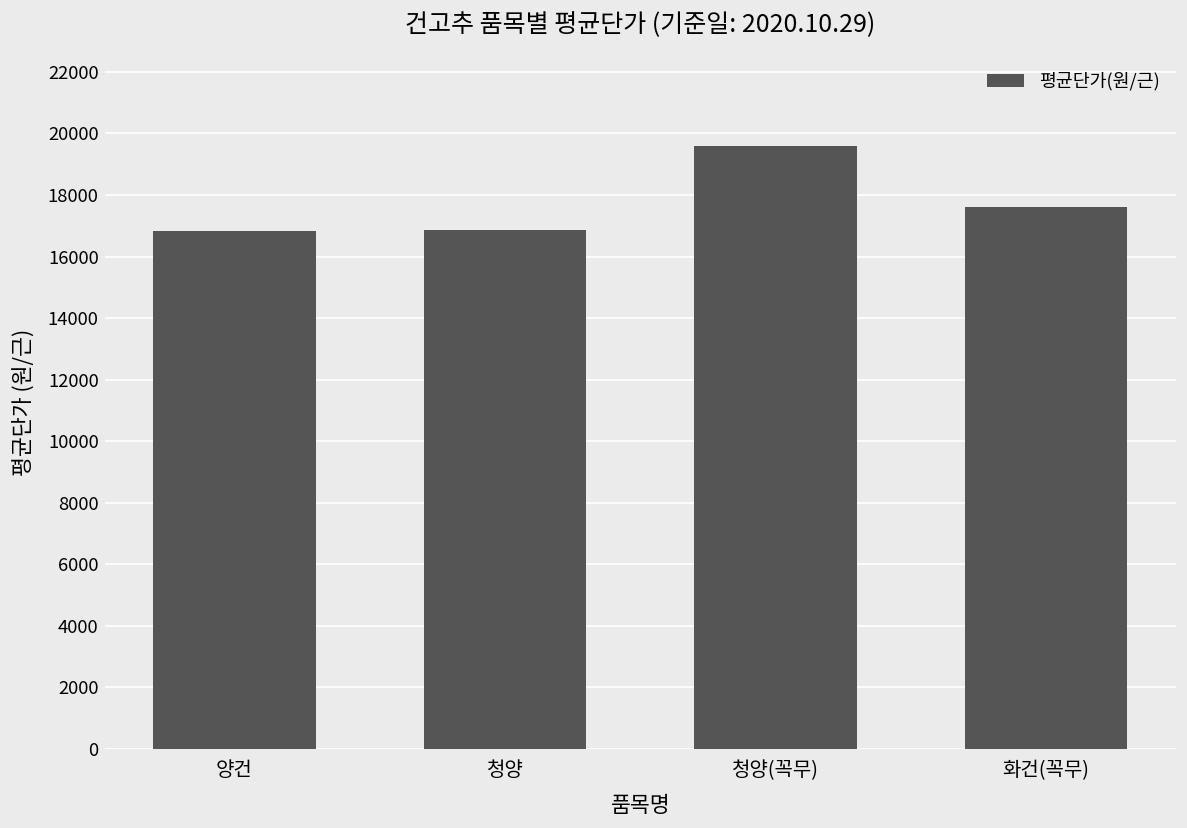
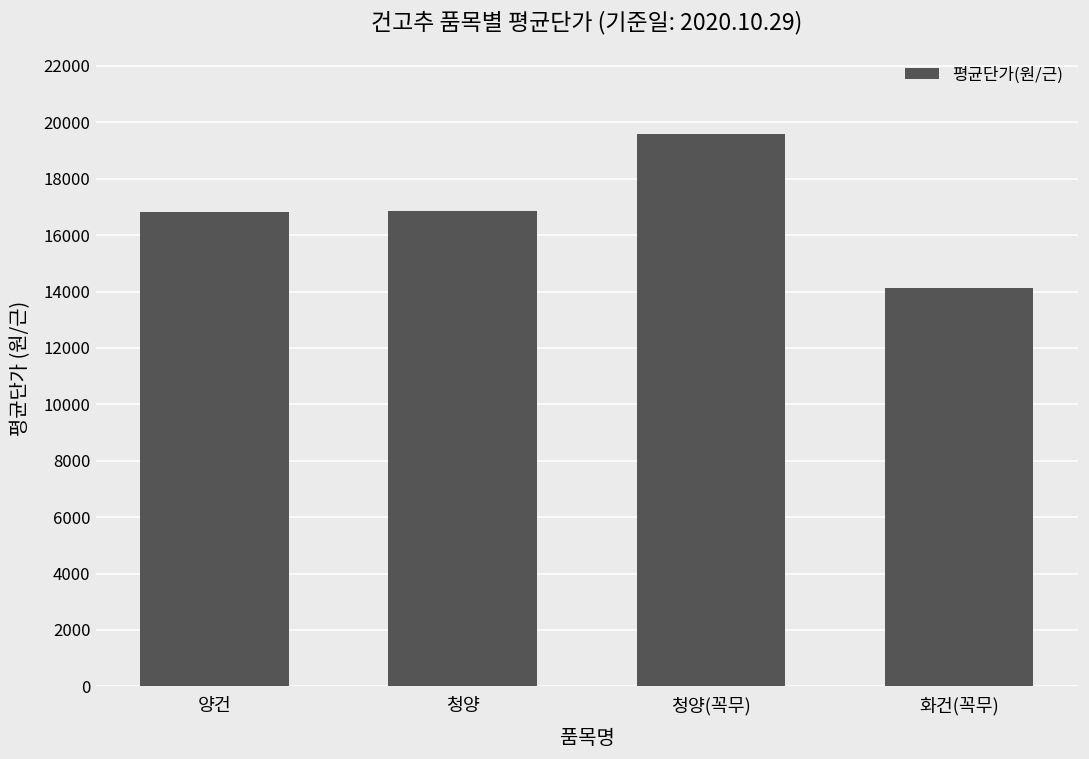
  {
    "양건": 16800,
    "청양": 16900,
    "청양(꼭무)": 19600,
-   "화건(꼭무)": 17600
+   "화건(꼭무)": 14100
  }
